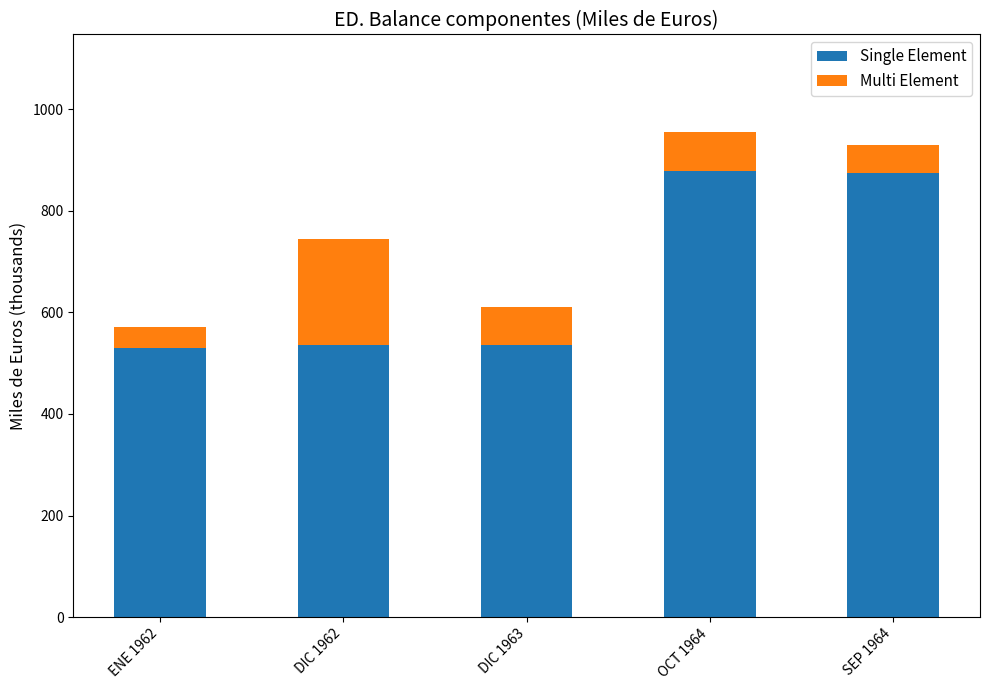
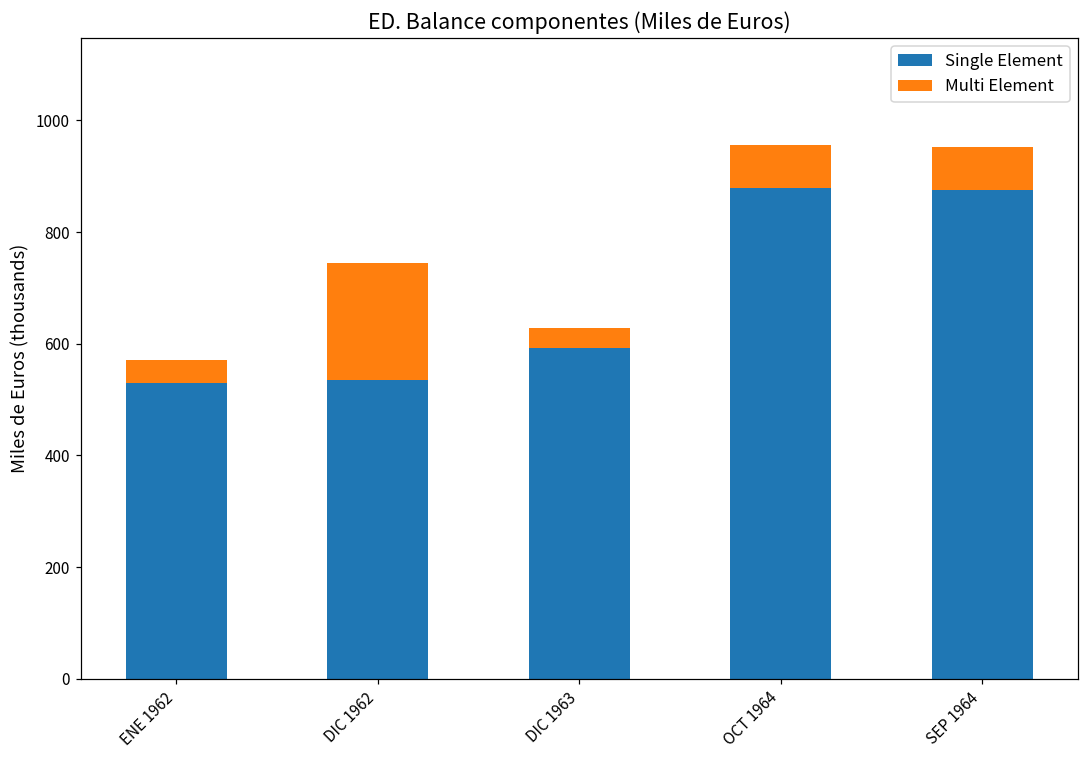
  {
    "Single Element": {
      "ENE 1962": 530,
      "DIC 1962": 540,
-     "DIC 1963": 540,
+     "DIC 1963": 590,
      "OCT 1964": 880,
      "SEP 1964": 880
    },
    "Multi Element": {
      "ENE 1962": 40,
      "DIC 1962": 210,
-     "DIC 1963": 70,
+     "DIC 1963": 40,
      "OCT 1964": 80,
-     "SEP 1964": 50
+     "SEP 1964": 80
    }
  }
